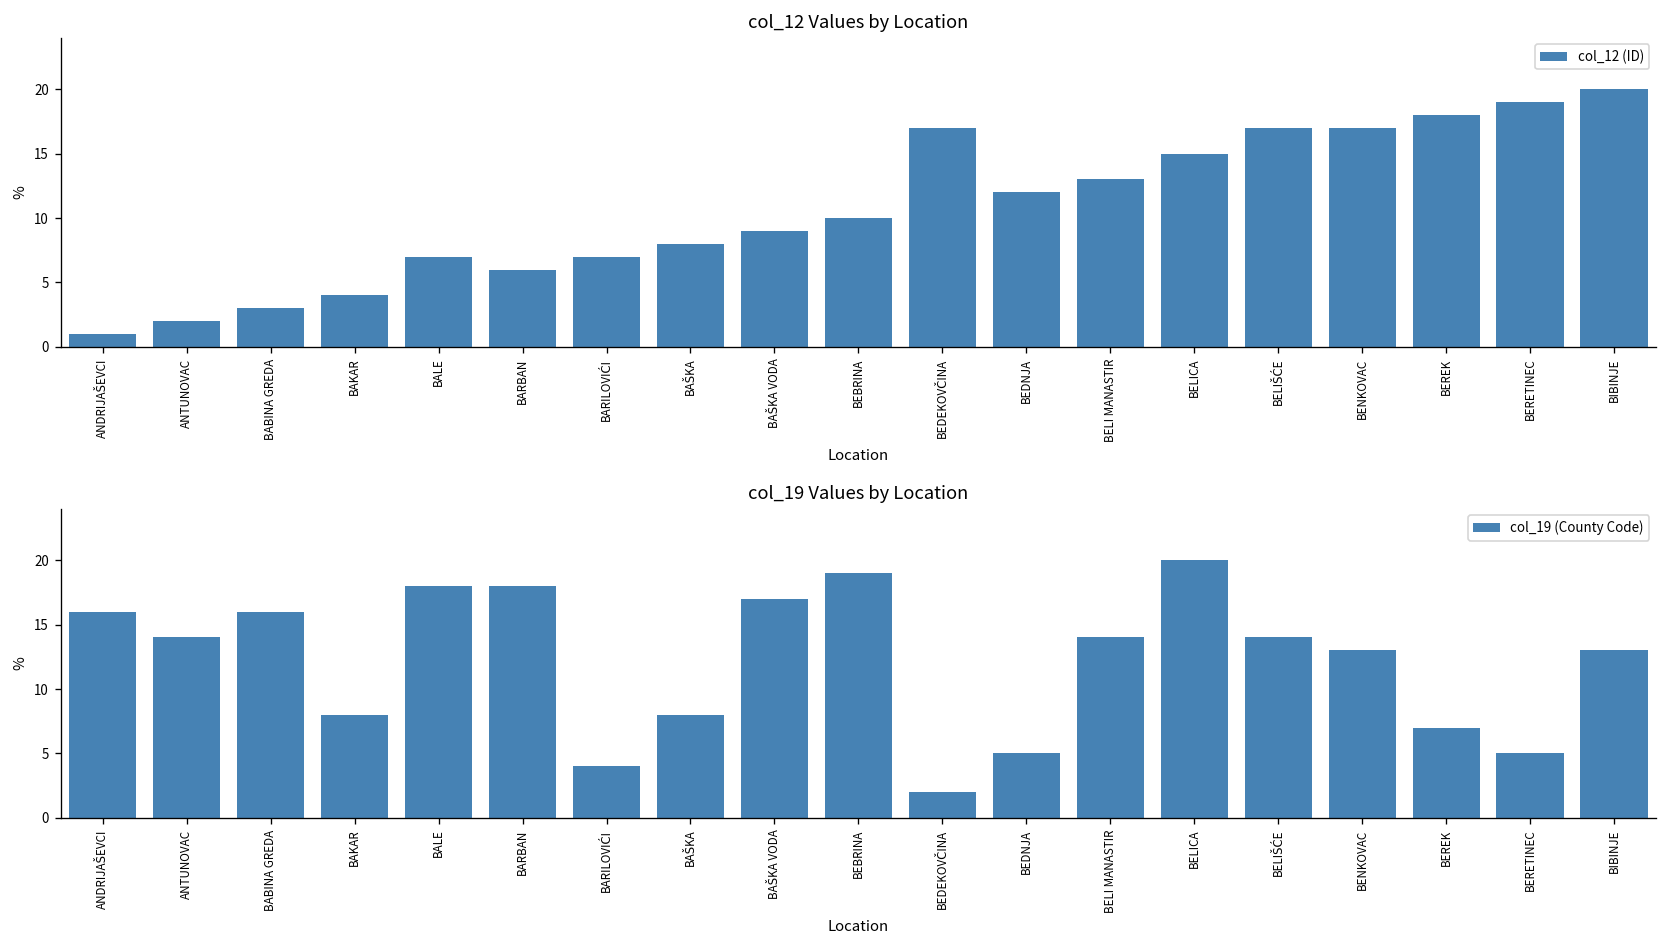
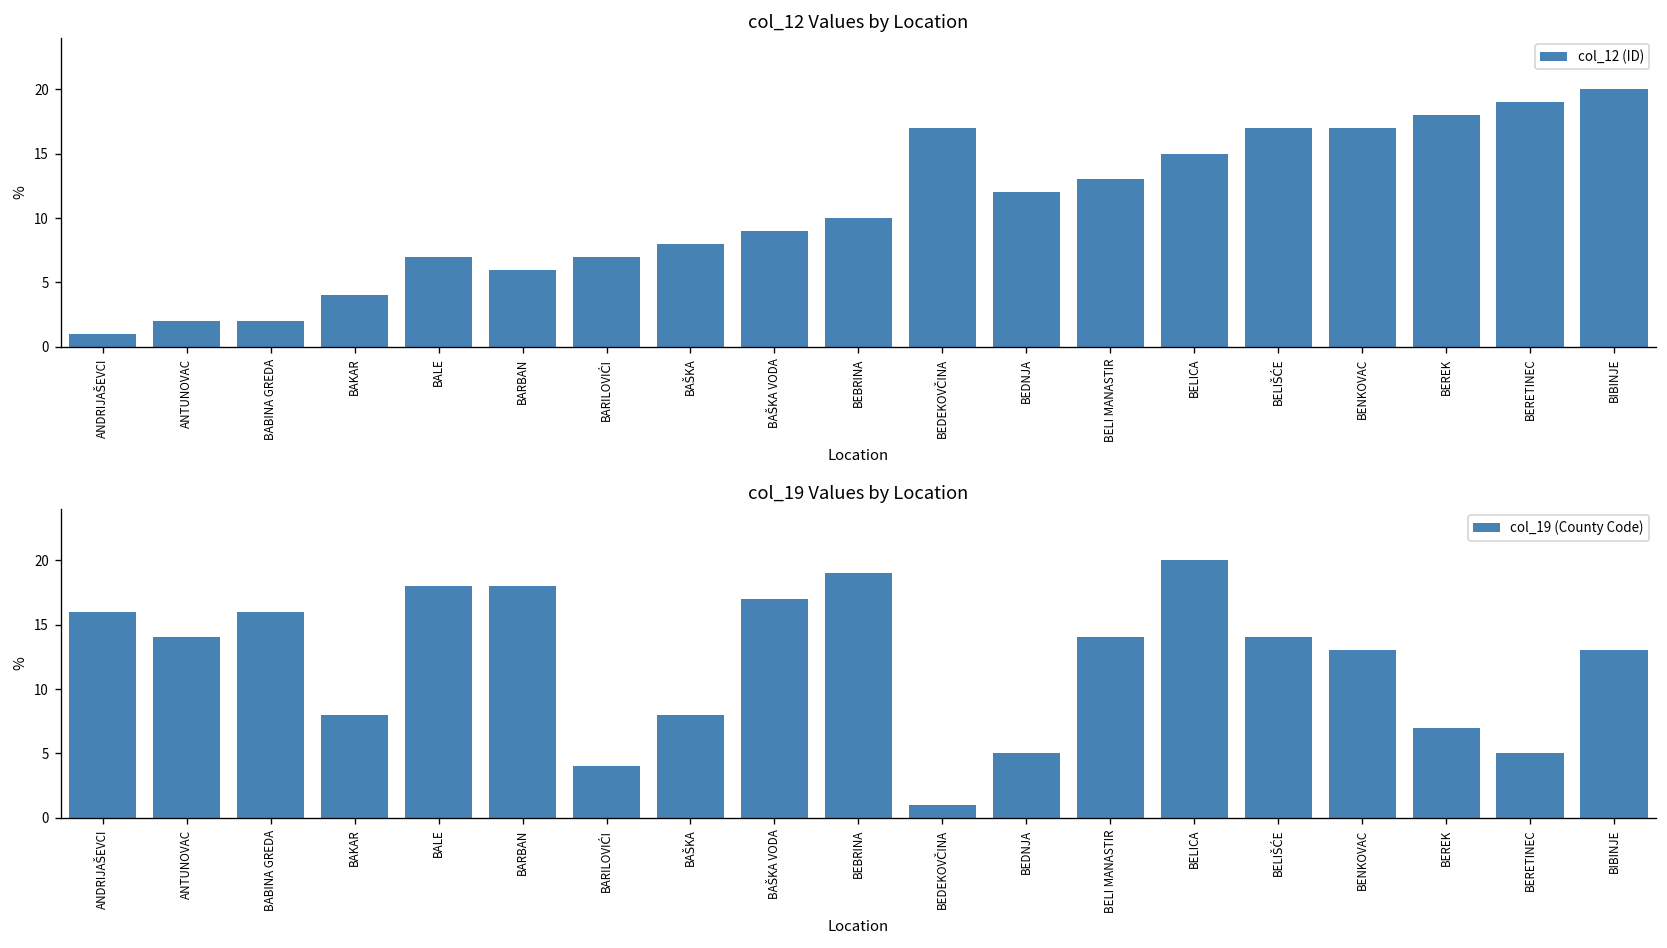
  {
    "col_12 Values by Location": {
      "ANDRIJAŠEVCI": 1,
      "ANTUNOVAC": 2,
-     "BABINA GREDA": 3,
+     "BABINA GREDA": 2,
      "BAKAR": 4,
      "BALE": 7,
      "BARBAN": 6,
      "BARILOVIĆI": 7,
      "BAŠKA": 8,
      "BAŠKA VODA": 9,
      "BEBRINA": 10,
      "BEDEKOVČINA": 17,
      "BEDNJA": 12,
      "BELI MANASTIR": 13,
      "BELICA": 15,
      "BELIŠĆE": 17,
      "BENKOVAC": 17,
      "BEREK": 18,
      "BERETINEC": 19,
      "BIBINJE": 20
    },
    "col_19 Values by Location": {
      "ANDRIJAŠEVCI": 16,
      "ANTUNOVAC": 14,
      "BABINA GREDA": 16,
      "BAKAR": 8,
      "BALE": 18,
      "BARBAN": 18,
      "BARILOVIĆI": 4,
      "BAŠKA": 8,
      "BAŠKA VODA": 17,
      "BEBRINA": 19,
-     "BEDEKOVČINA": 2,
+     "BEDEKOVČINA": 1,
      "BEDNJA": 5,
      "BELI MANASTIR": 14,
      "BELICA": 20,
      "BELIŠĆE": 14,
      "BENKOVAC": 13,
      "BEREK": 7,
      "BERETINEC": 5,
      "BIBINJE": 13
    }
  }
